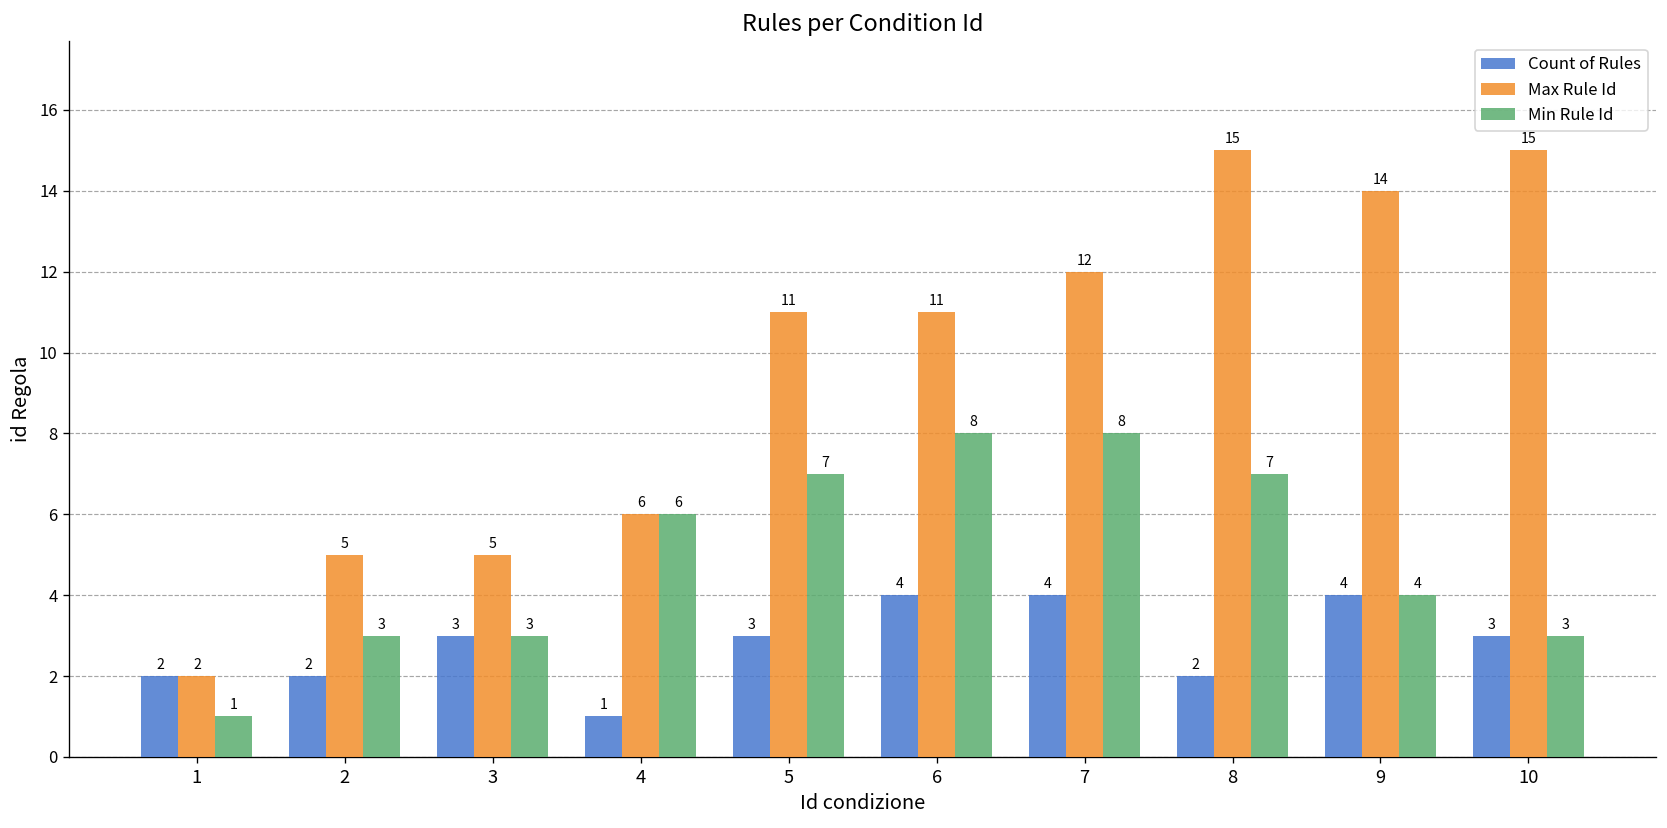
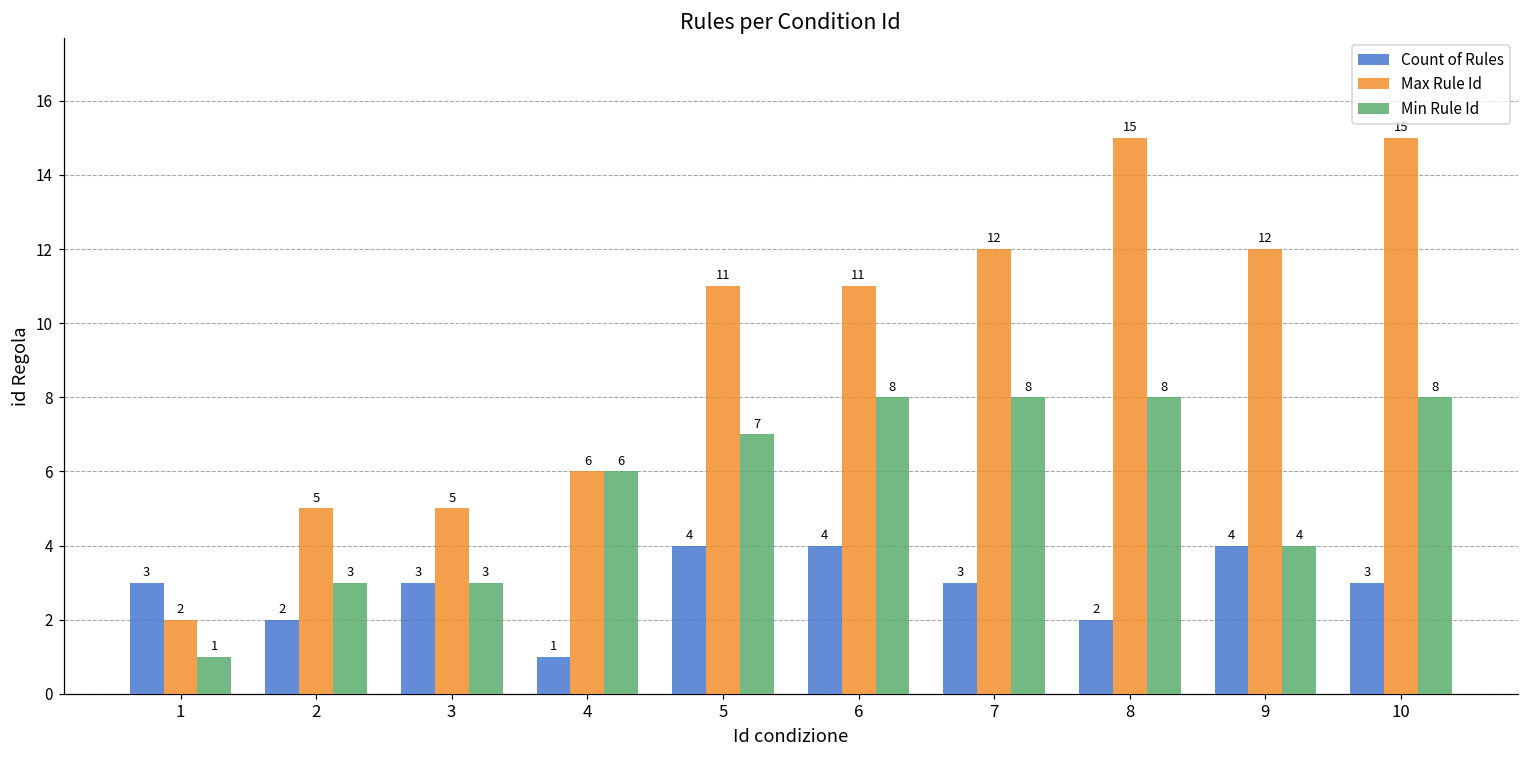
  {
    "Count of Rules": {
-     "1": 2,
+     "1": 3,
      "2": 2,
      "3": 3,
      "4": 1,
-     "5": 3,
+     "5": 4,
      "6": 4,
-     "7": 4,
+     "7": 3,
      "8": 2,
      "9": 4,
      "10": 3
    },
    "Max Rule Id": {
      "1": 2,
      "2": 5,
      "3": 5,
      "4": 6,
      "5": 11,
      "6": 11,
      "7": 12,
      "8": 15,
-     "9": 14,
+     "9": 12,
      "10": 15
    },
    "Min Rule Id": {
      "1": 1,
      "2": 3,
      "3": 3,
      "4": 6,
      "5": 7,
      "6": 8,
      "7": 8,
-     "8": 7,
+     "8": 8,
      "9": 4,
-     "10": 3
+     "10": 8
    }
  }
